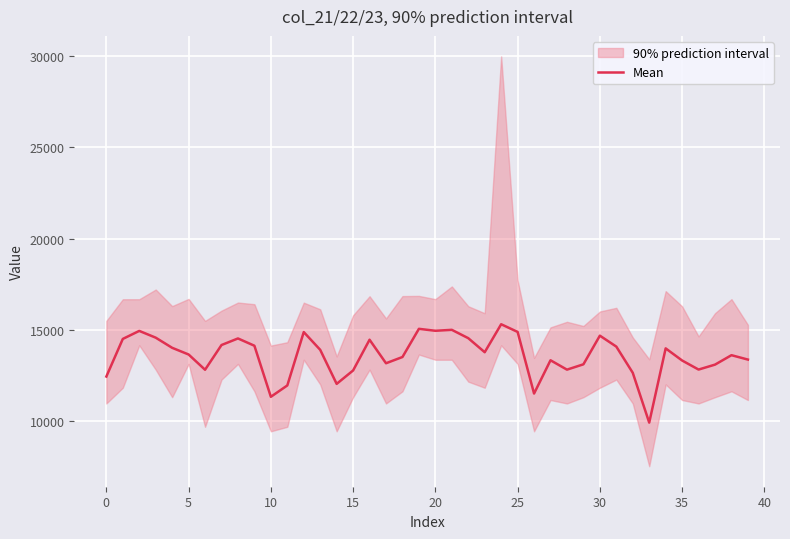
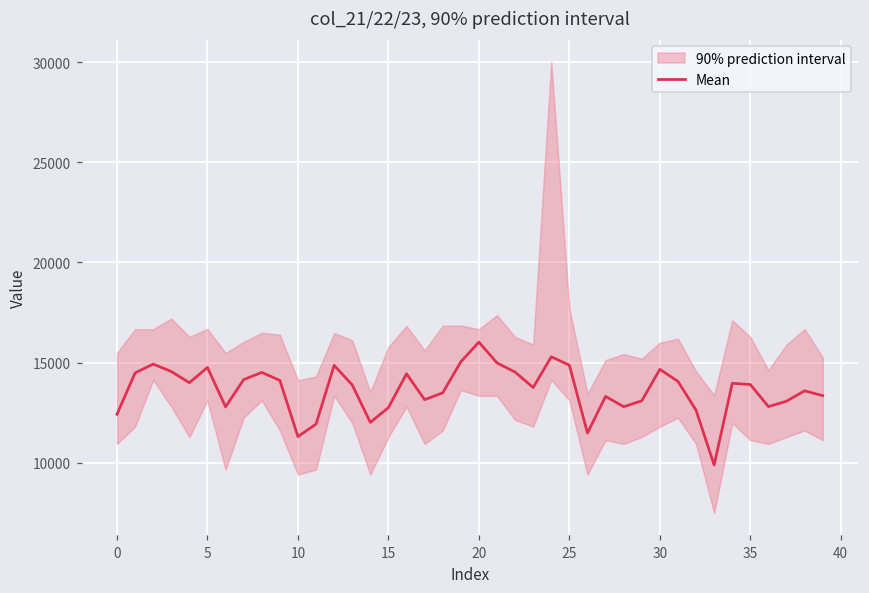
  {
    "Mean": {
      "0": 12400,
-     "5": 13600,
+     "5": 14800,
      "10": 11300,
      "15": 12800,
-     "20": 14900,
+     "20": 16000,
      "25": 14900,
      "30": 14700,
-     "35": 13300
+     "35": 13900
    }
  }
